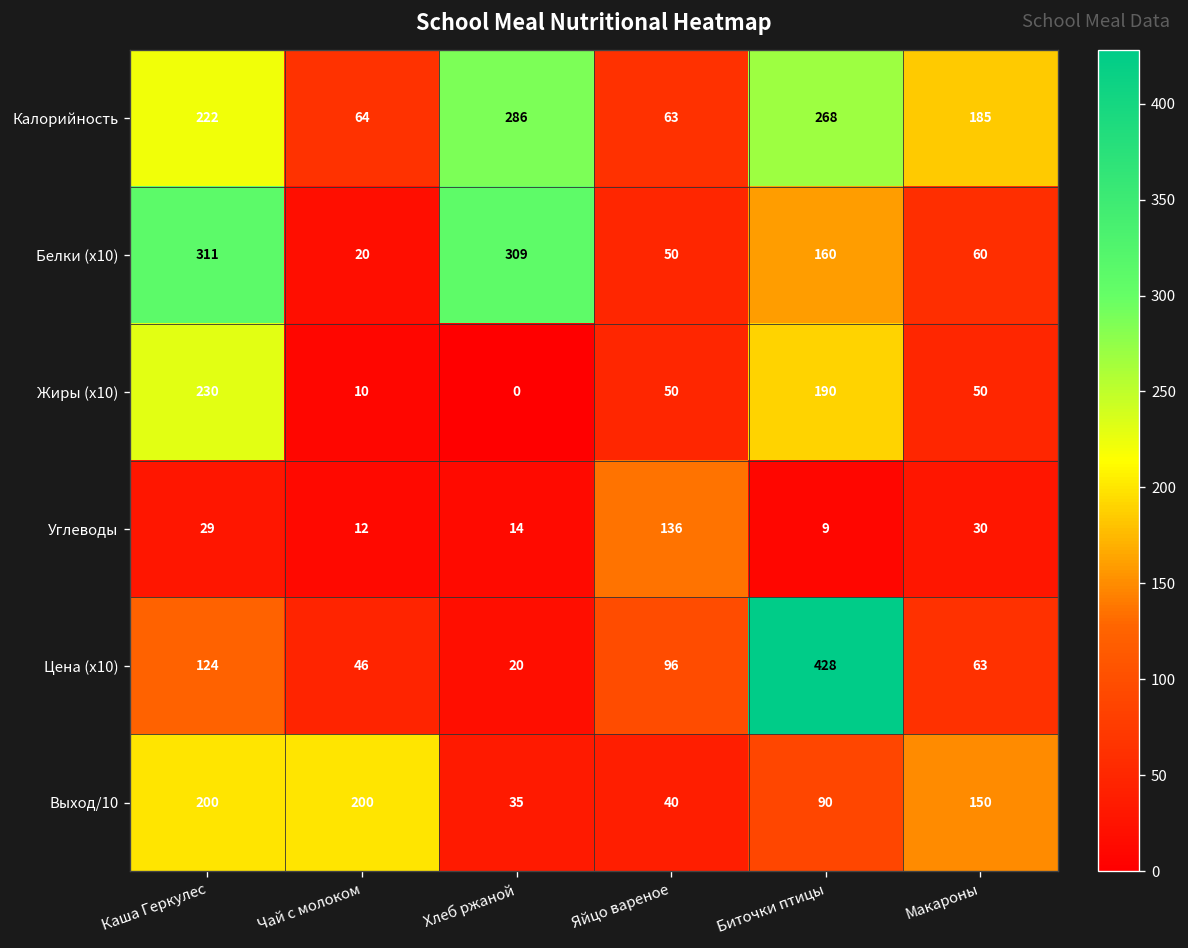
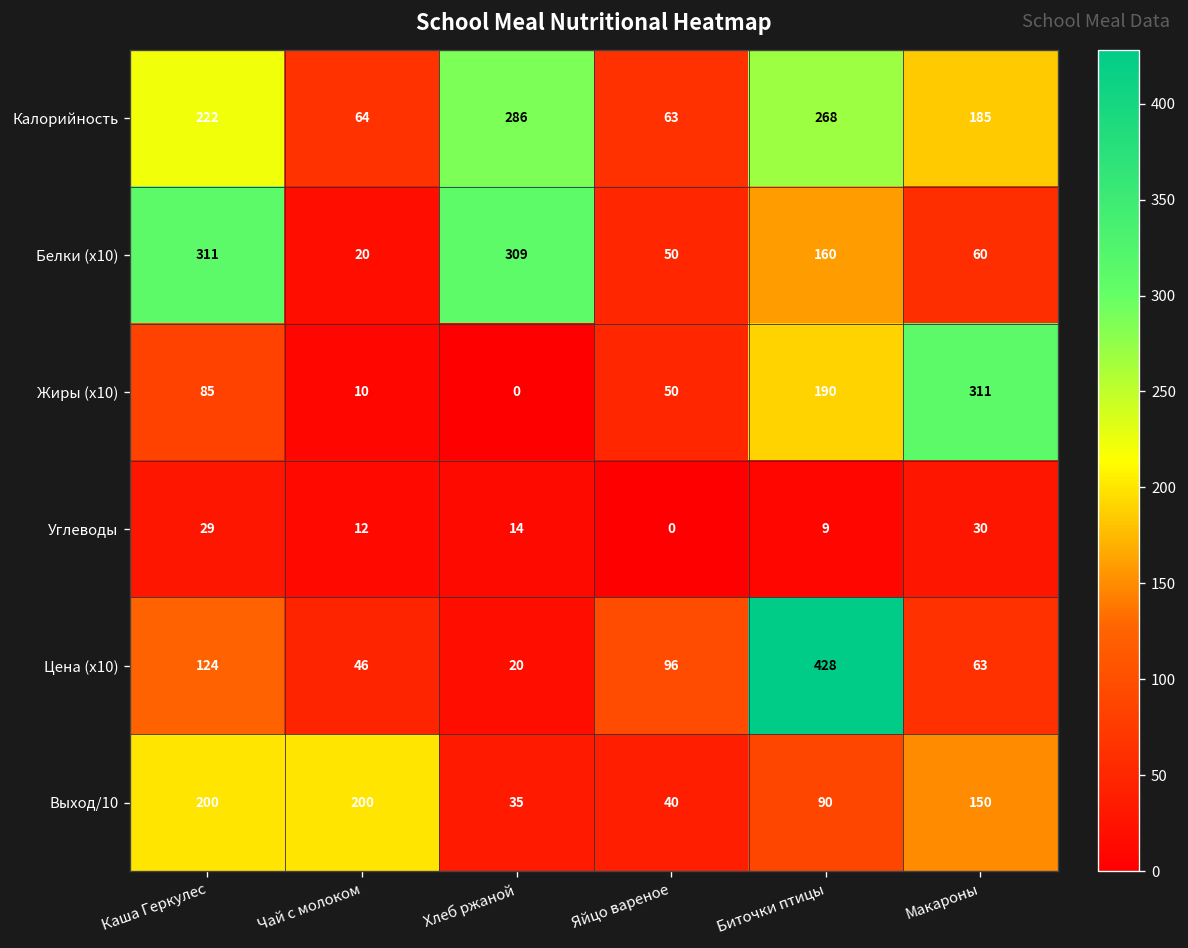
  {
    "Калорийность": {
      "Каша Геркулес": 222,
      "Чай с молоком": 64,
      "Хлеб ржаной": 286,
      "Яйцо вареное": 63,
      "Биточки птицы": 268,
      "Макароны": 185
    },
    "Белки (x10)": {
      "Каша Геркулес": 311,
      "Чай с молоком": 20,
      "Хлеб ржаной": 309,
      "Яйцо вареное": 50,
      "Биточки птицы": 160,
      "Макароны": 60
    },
    "Жиры (x10)": {
-     "Каша Геркулес": 230,
+     "Каша Геркулес": 85,
      "Чай с молоком": 10,
      "Хлеб ржаной": 0,
      "Яйцо вареное": 50,
      "Биточки птицы": 190,
-     "Макароны": 50
+     "Макароны": 311
    },
    "Углеводы": {
      "Каша Геркулес": 29,
      "Чай с молоком": 12,
      "Хлеб ржаной": 14,
-     "Яйцо вареное": 136,
+     "Яйцо вареное": 0,
      "Биточки птицы": 9,
      "Макароны": 30
    },
    "Цена (x10)": {
      "Каша Геркулес": 124,
      "Чай с молоком": 46,
      "Хлеб ржаной": 20,
      "Яйцо вареное": 96,
      "Биточки птицы": 428,
      "Макароны": 63
    },
    "Выход/10": {
      "Каша Геркулес": 200,
      "Чай с молоком": 200,
      "Хлеб ржаной": 35,
      "Яйцо вареное": 40,
      "Биточки птицы": 90,
      "Макароны": 150
    }
  }
